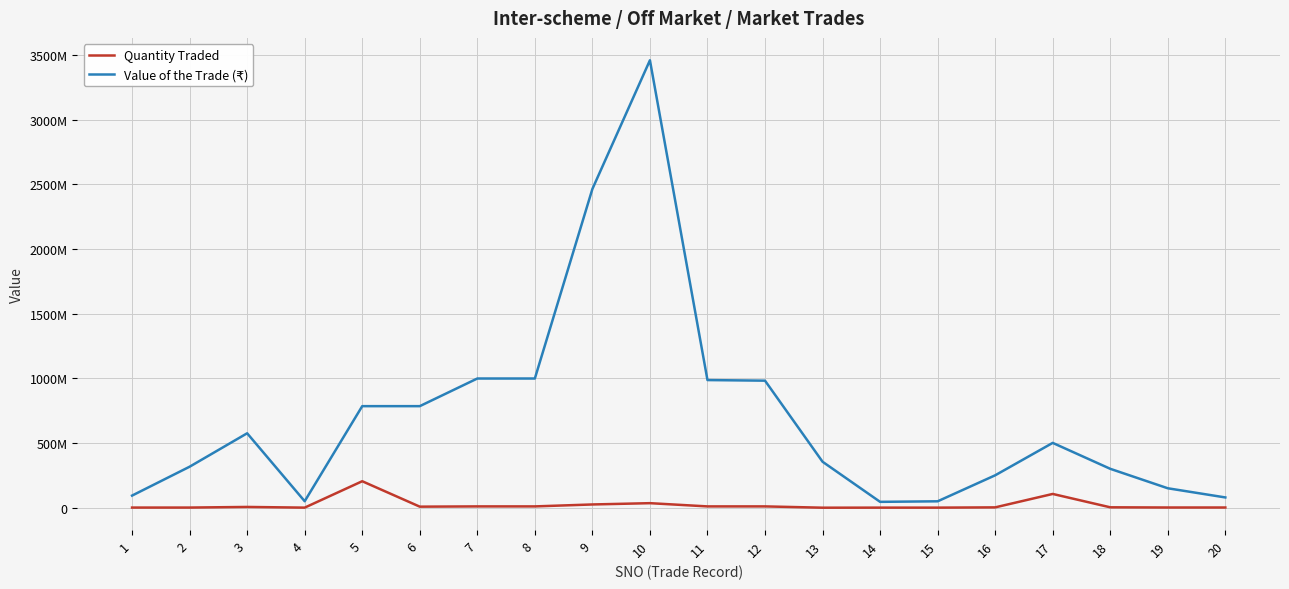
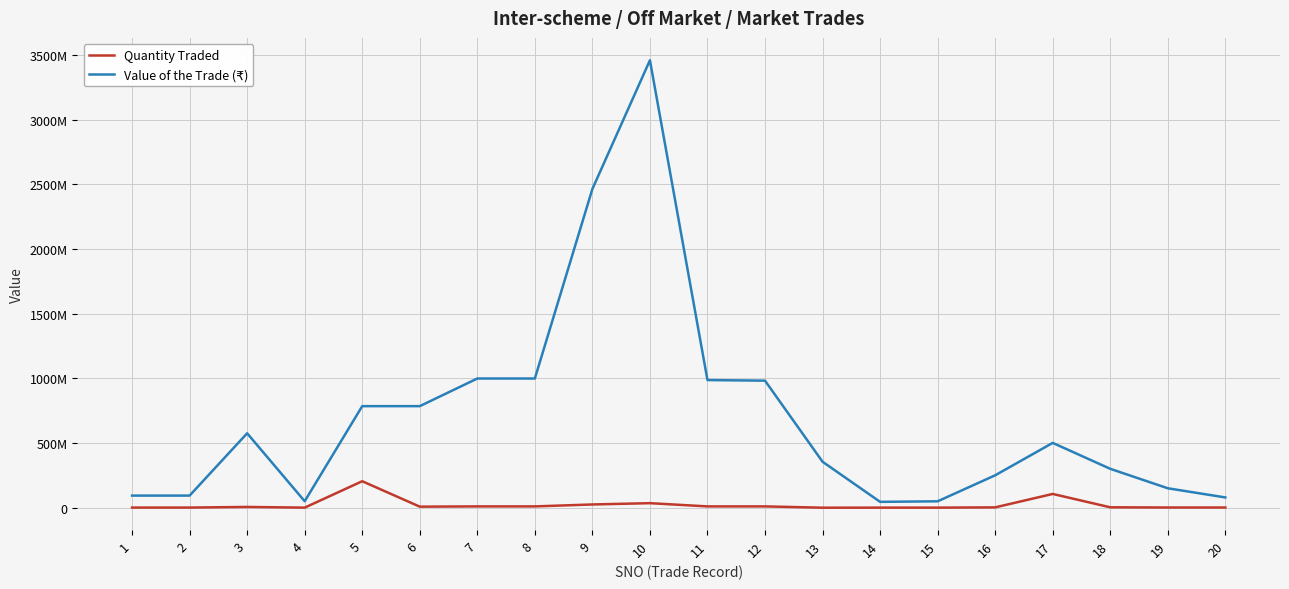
  {
    "Quantity Traded": {
      "1": 0,
      "2": 0,
      "3": 10000000,
      "4": 0,
      "5": 200000000,
      "6": 10000000,
      "7": 10000000,
      "8": 10000000,
      "9": 30000000,
      "10": 40000000,
      "11": 10000000,
      "12": 10000000,
      "13": 0,
      "14": 0,
      "15": 0,
      "16": 0,
      "17": 110000000,
      "18": 0,
      "19": 0,
      "20": 0
    },
    "Value of the Trade (₹)": {
      "1": 90000000,
-     "2": 320000000,
+     "2": 90000000,
      "3": 580000000,
      "4": 50000000,
      "5": 790000000,
      "6": 790000000,
      "7": 1000000000,
      "8": 1000000000,
      "9": 2460000000,
      "10": 3460000000,
      "11": 990000000,
      "12": 980000000,
      "13": 360000000,
      "14": 50000000,
      "15": 50000000,
      "16": 250000000,
      "17": 500000000,
      "18": 300000000,
      "19": 150000000,
      "20": 80000000
    }
  }
